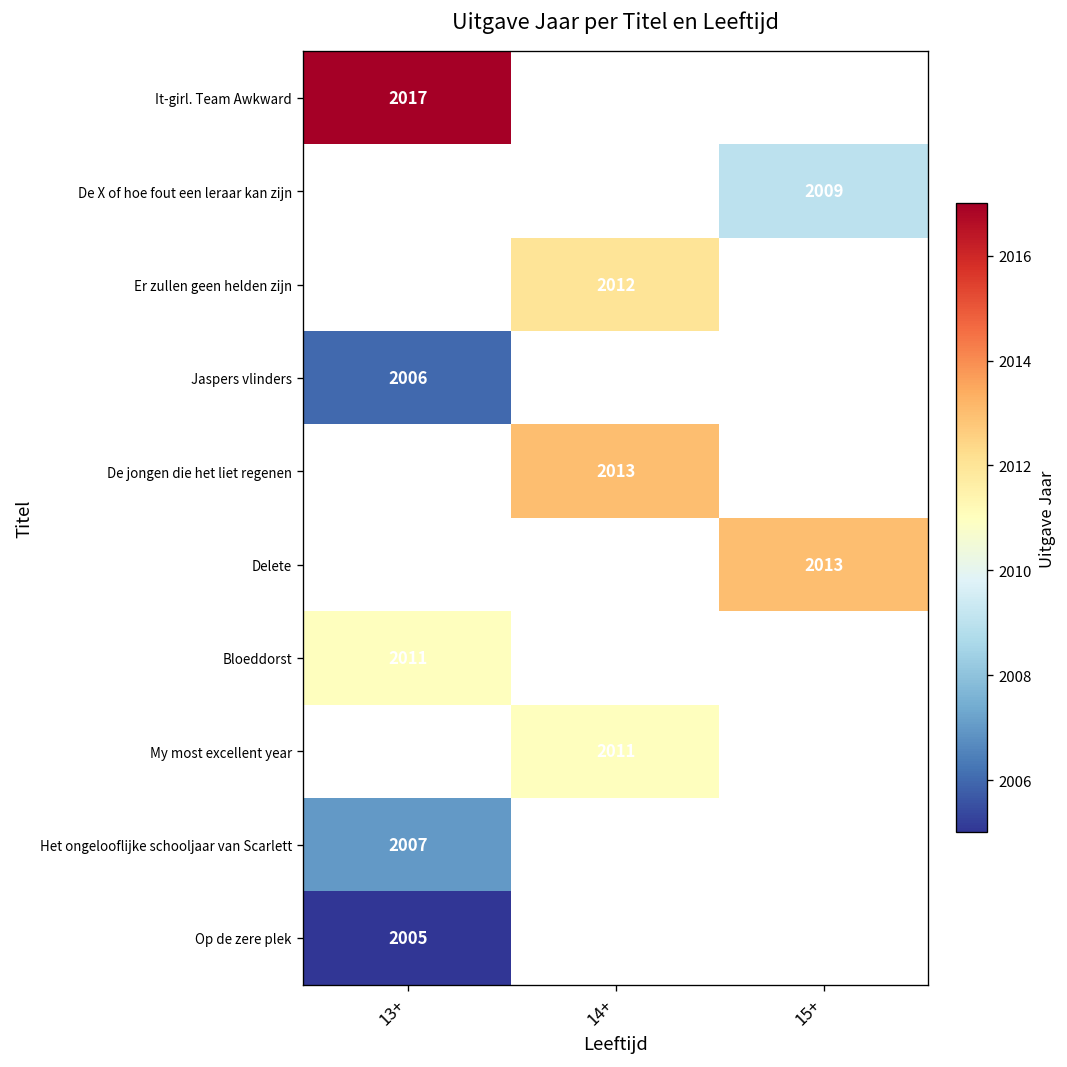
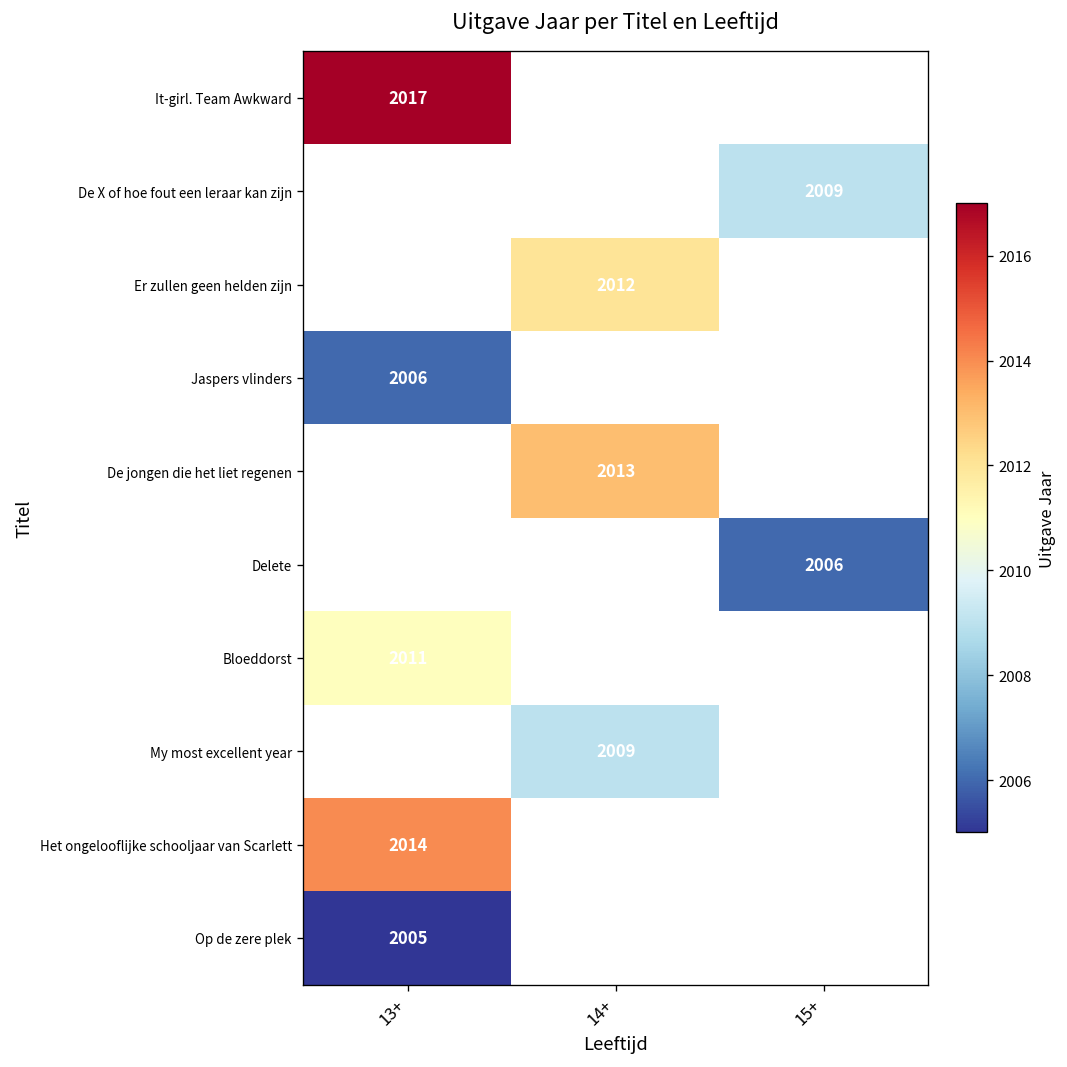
  {
    "It-girl. Team Awkward": {
      "13+": 2017
    },
    "De X of hoe fout een leraar kan zijn": {
      "15+": 2009
    },
    "Er zullen geen helden zijn": {
      "14+": 2012
    },
    "Jaspers vlinders": {
      "13+": 2006
    },
    "De jongen die het liet regenen": {
      "14+": 2013
    },
    "Delete": {
-     "15+": 2013
+     "15+": 2006
    },
    "Bloeddorst": {
      "13+": 2011
    },
    "My most excellent year": {
-     "14+": 2011
+     "14+": 2009
    },
    "Het ongelooflijke schooljaar van Scarlett": {
-     "13+": 2007
+     "13+": 2014
    },
    "Op de zere plek": {
      "13+": 2005
    }
  }
